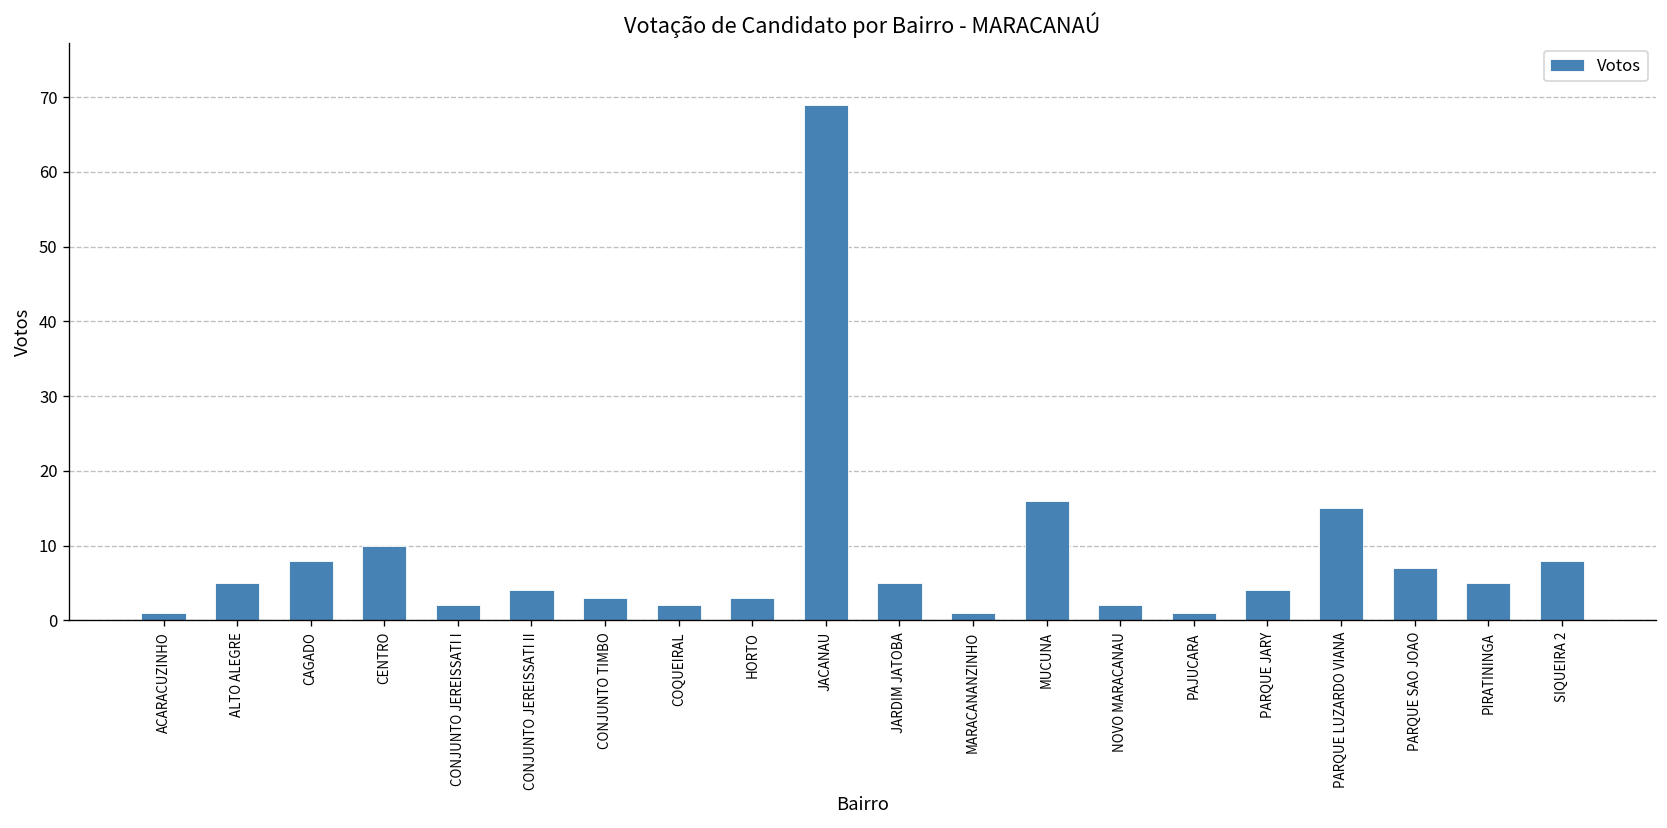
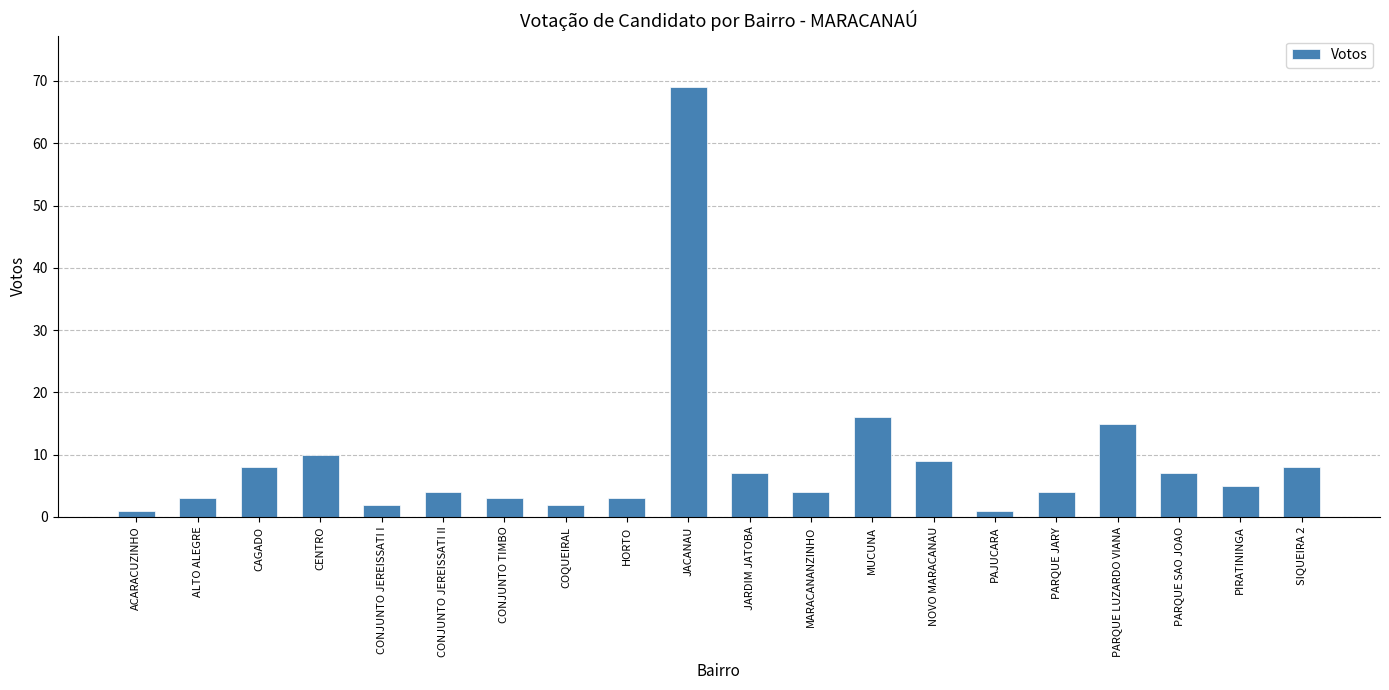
  {
    "ACARACUZINHO": 1,
-   "ALTO ALEGRE": 5,
+   "ALTO ALEGRE": 3,
    "CAGADO": 8,
    "CENTRO": 10,
    "CONJUNTO JEREISSATI I": 2,
    "CONJUNTO JEREISSATI II": 4,
    "CONJUNTO TIMBO": 3,
    "COQUEIRAL": 2,
    "HORTO": 3,
    "JACANAU": 69,
-   "JARDIM JATOBA": 5,
-   "MARACANANZINHO": 1,
+   "JARDIM JATOBA": 7,
+   "MARACANANZINHO": 4,
    "MUCUNA": 16,
-   "NOVO MARACANAU": 2,
+   "NOVO MARACANAU": 9,
    "PAJUCARA": 1,
    "PARQUE JARY": 4,
    "PARQUE LUZARDO VIANA": 15,
    "PARQUE SAO JOAO": 7,
    "PIRATININGA": 5,
    "SIQUEIRA 2": 8
  }
